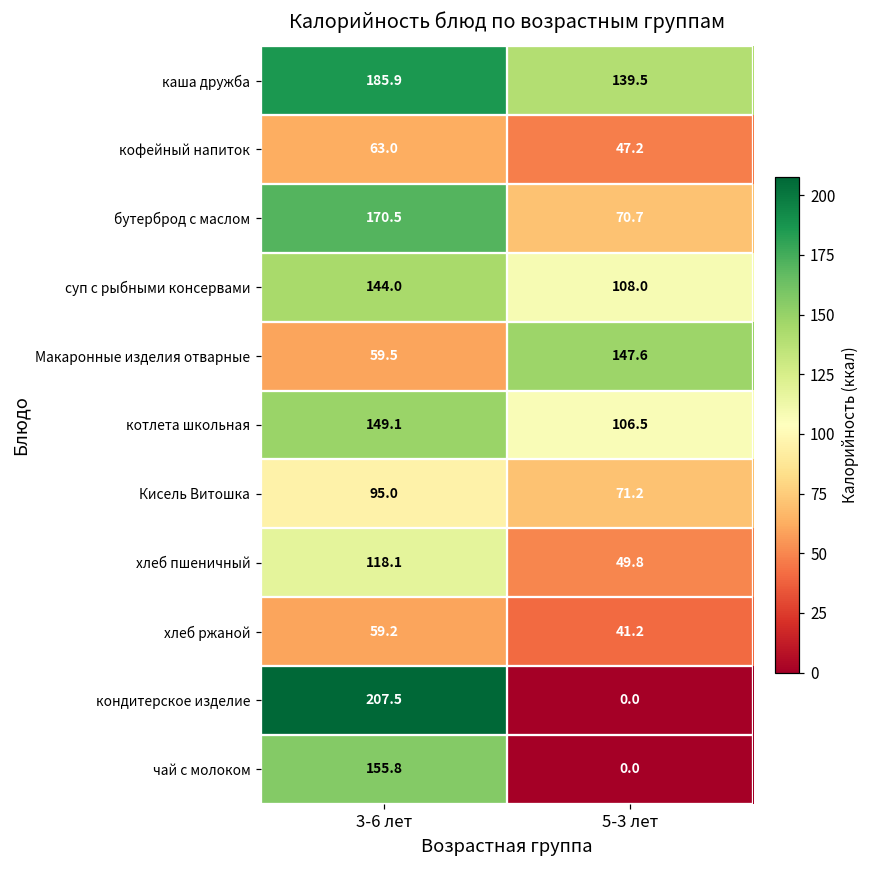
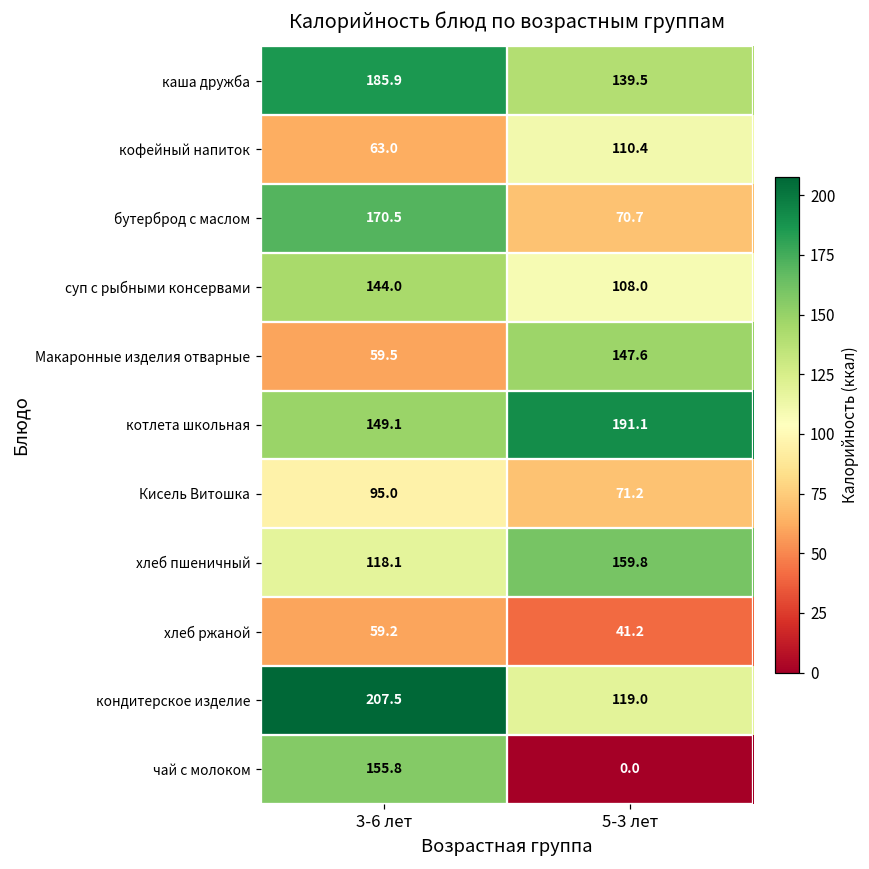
  {
    "каша дружба": {
      "3-6 лет": 185.9,
      "5-3 лет": 139.5
    },
    "кофейный напиток": {
      "3-6 лет": 63.0,
-     "5-3 лет": 47.2
+     "5-3 лет": 110.4
    },
    "бутерброд с маслом": {
      "3-6 лет": 170.5,
      "5-3 лет": 70.7
    },
    "суп с рыбными консервами": {
      "3-6 лет": 144.0,
      "5-3 лет": 108.0
    },
    "Макаронные изделия отварные": {
      "3-6 лет": 59.5,
      "5-3 лет": 147.6
    },
    "котлета школьная": {
      "3-6 лет": 149.1,
-     "5-3 лет": 106.5
+     "5-3 лет": 191.1
    },
    "Кисель Витошка": {
      "3-6 лет": 95.0,
      "5-3 лет": 71.2
    },
    "хлеб пшеничный": {
      "3-6 лет": 118.1,
-     "5-3 лет": 49.8
+     "5-3 лет": 159.8
    },
    "хлеб ржаной": {
      "3-6 лет": 59.2,
      "5-3 лет": 41.2
    },
    "кондитерское изделие": {
      "3-6 лет": 207.5,
-     "5-3 лет": 0.0
+     "5-3 лет": 119.0
    },
    "чай с молоком": {
      "3-6 лет": 155.8,
      "5-3 лет": 0.0
    }
  }
